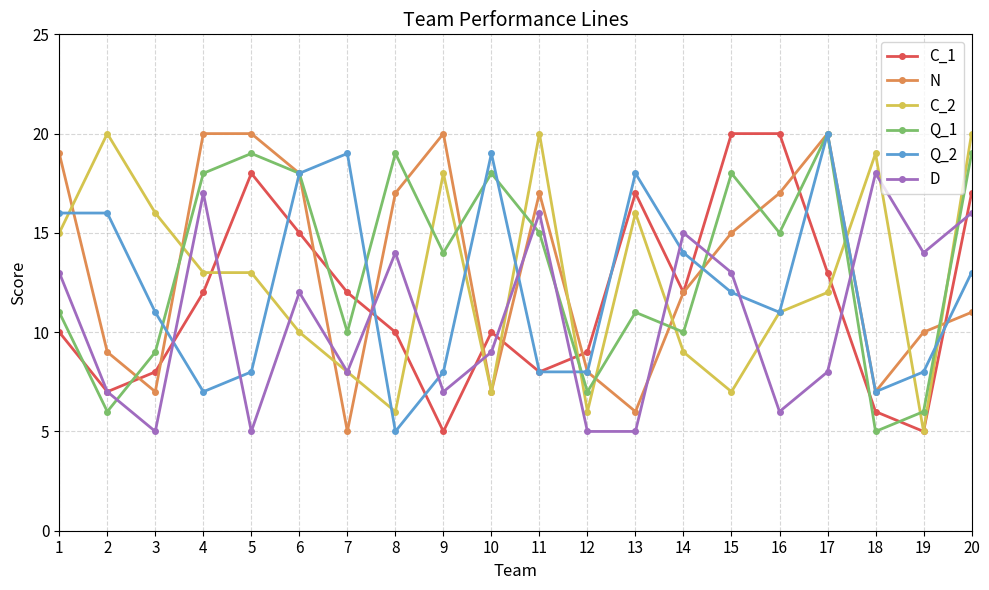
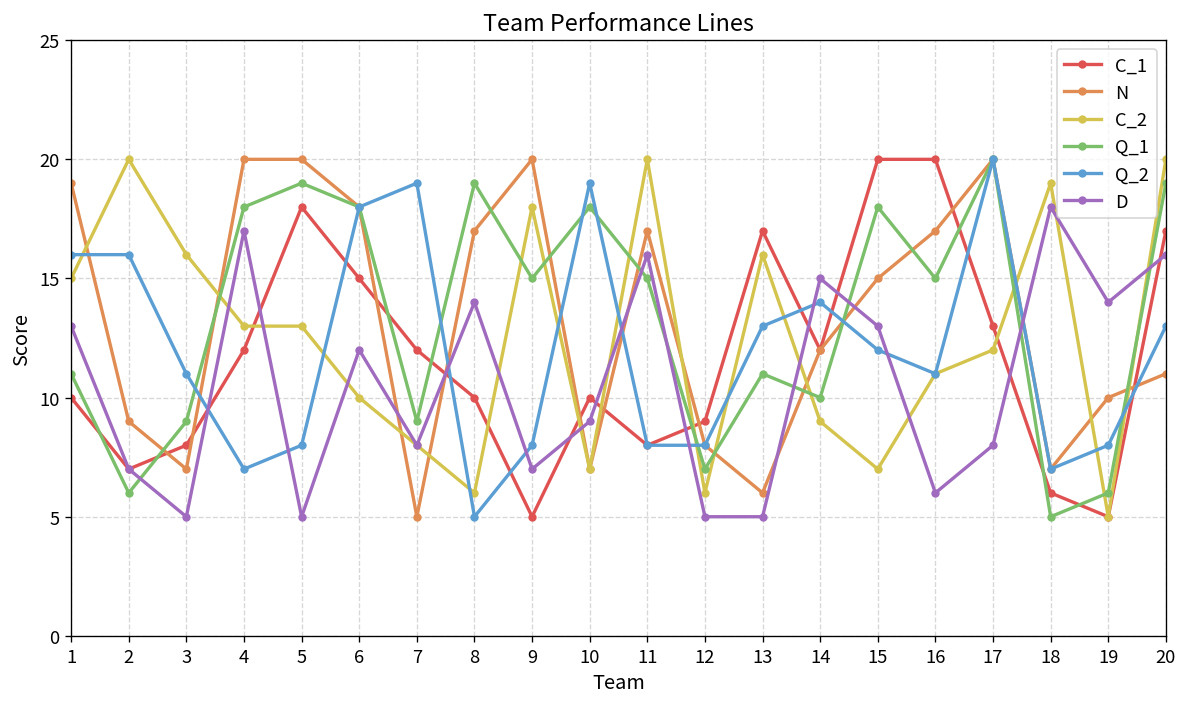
  {
    "Q_1": {
      "1": 11,
      "2": 6,
      "3": 9,
      "4": 18,
      "5": 19,
-     "7": 10,
+     "7": 9,
      "8": 19,
-     "9": 14,
+     "9": 15,
      "10": 18,
      "11": 15,
      "12": 7,
      "13": 11,
      "14": 10,
      "15": 18,
      "16": 15,
      "18": 5,
      "19": 6,
      "20": 19
    },
    "Q_2": {
      "1": 16,
      "2": 16,
      "3": 11,
      "4": 7,
      "5": 8,
      "7": 19,
      "8": 5,
      "9": 8,
      "10": 19,
-     "13": 18,
+     "13": 13,
      "14": 14,
      "15": 12,
      "19": 8,
      "20": 13
    },
    "D": {
      "1": 13,
      "3": 5,
      "4": 17,
      "5": 5,
      "6": 12,
      "8": 14,
      "9": 7,
      "10": 9,
      "11": 16,
      "12": 5,
      "13": 5,
      "14": 15,
      "15": 13,
      "16": 6,
      "17": 8,
      "18": 18,
      "19": 14,
      "20": 16
    }
  }
